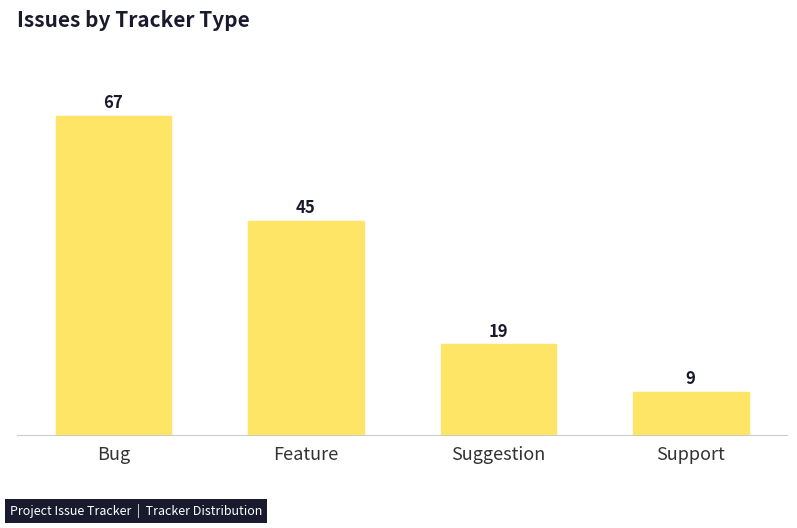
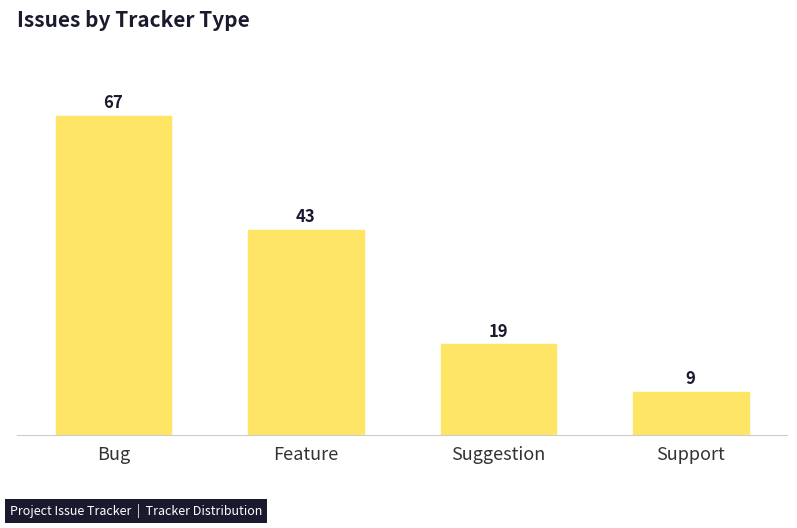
  {
    "Bug": 67,
-   "Feature": 45,
+   "Feature": 43,
    "Suggestion": 19,
    "Support": 9
  }
